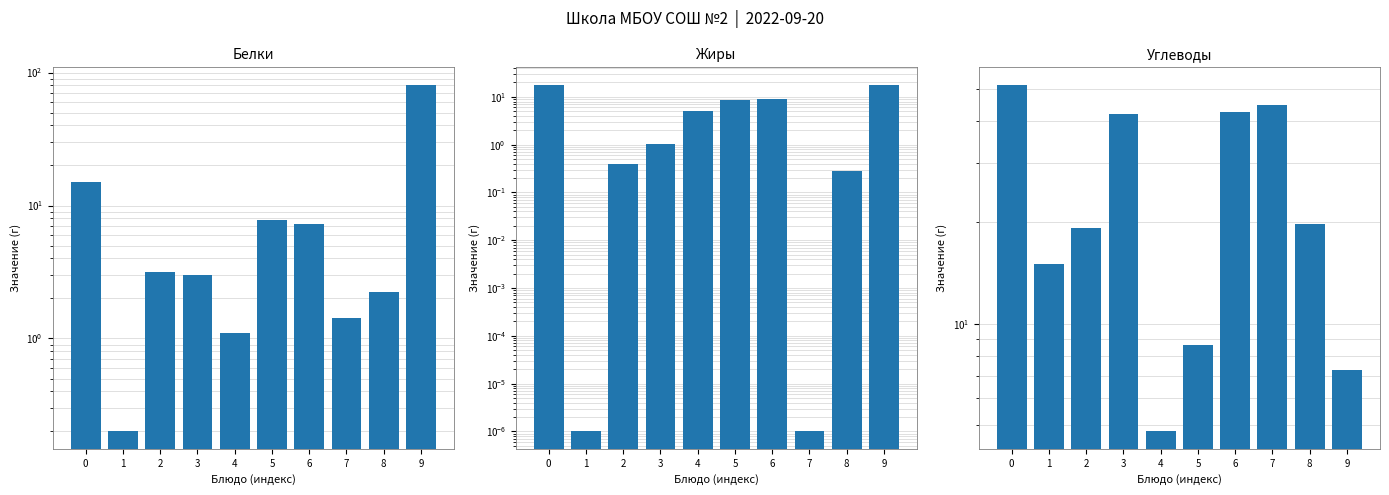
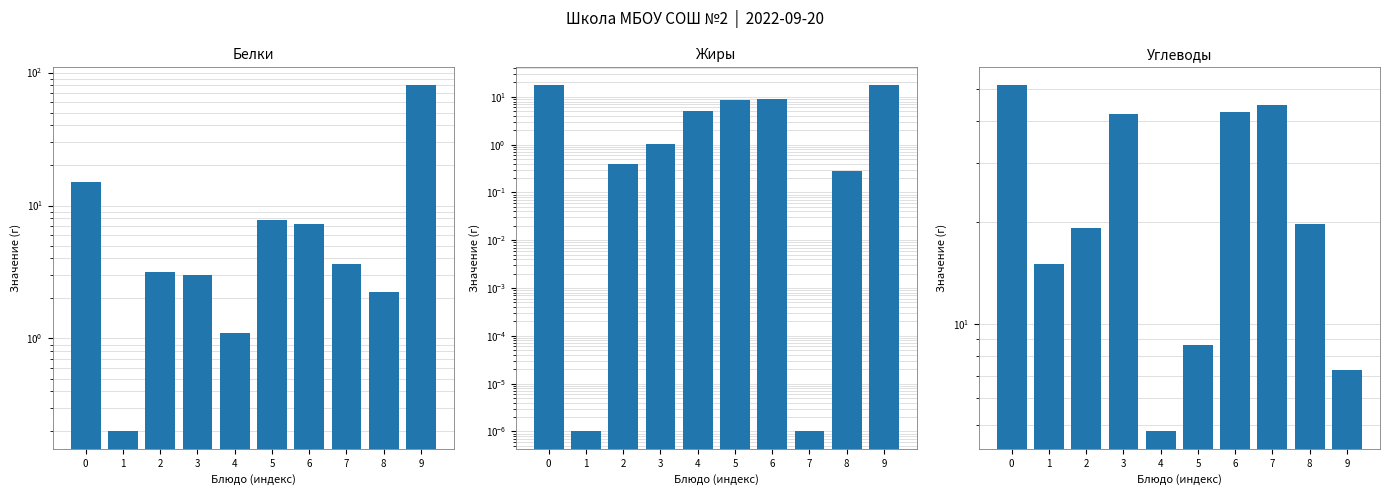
  {
    "Белки": {
      "0": 15,
      "1": 0.2,
      "2": 3.2,
      "3": 3.0,
      "4": 1.1,
      "5": 8,
      "6": 7,
-     "7": 1.4,
+     "7": 3.7,
      "8": 2.2,
      "9": 80
    },
    "Жиры": {
      "0": 18,
      "1": 0.0000010,
      "2": 0.4,
      "3": 1.0,
      "4": 5,
      "5": 9,
      "6": 9,
      "7": 0.0000010,
      "8": 0.3,
      "9": 18
    }
  }
